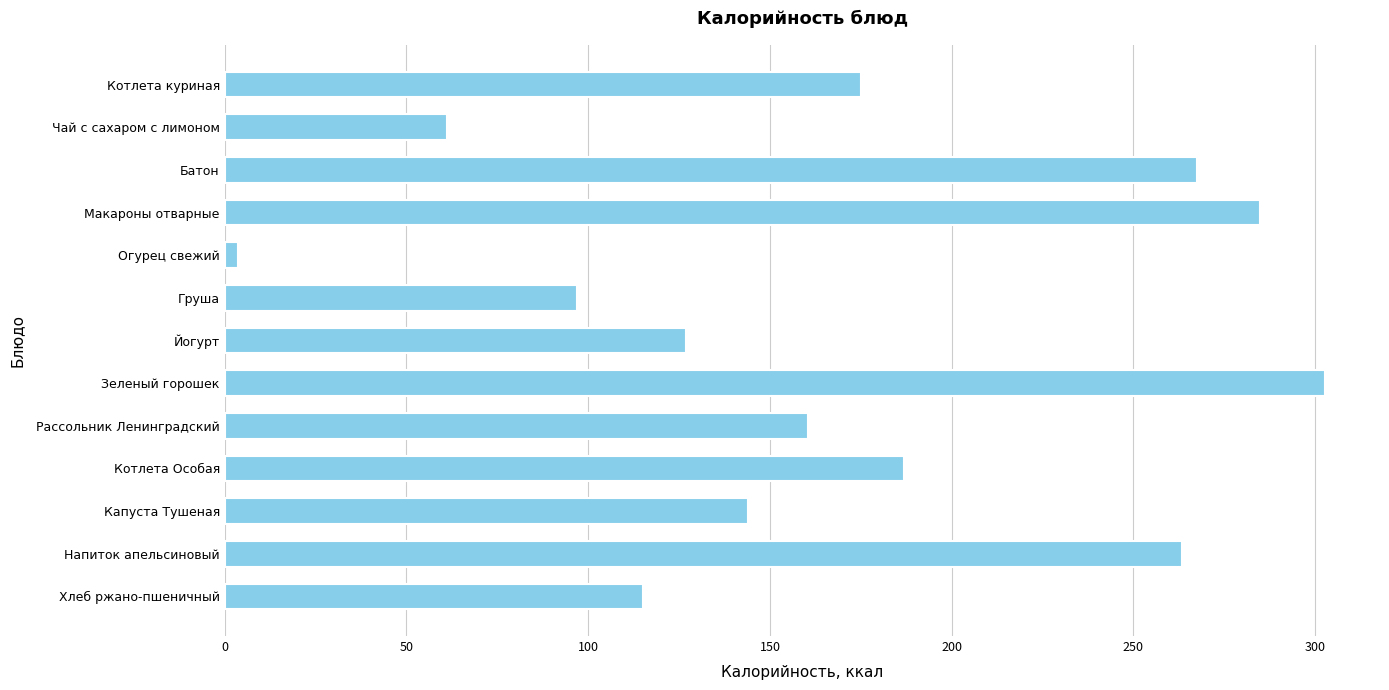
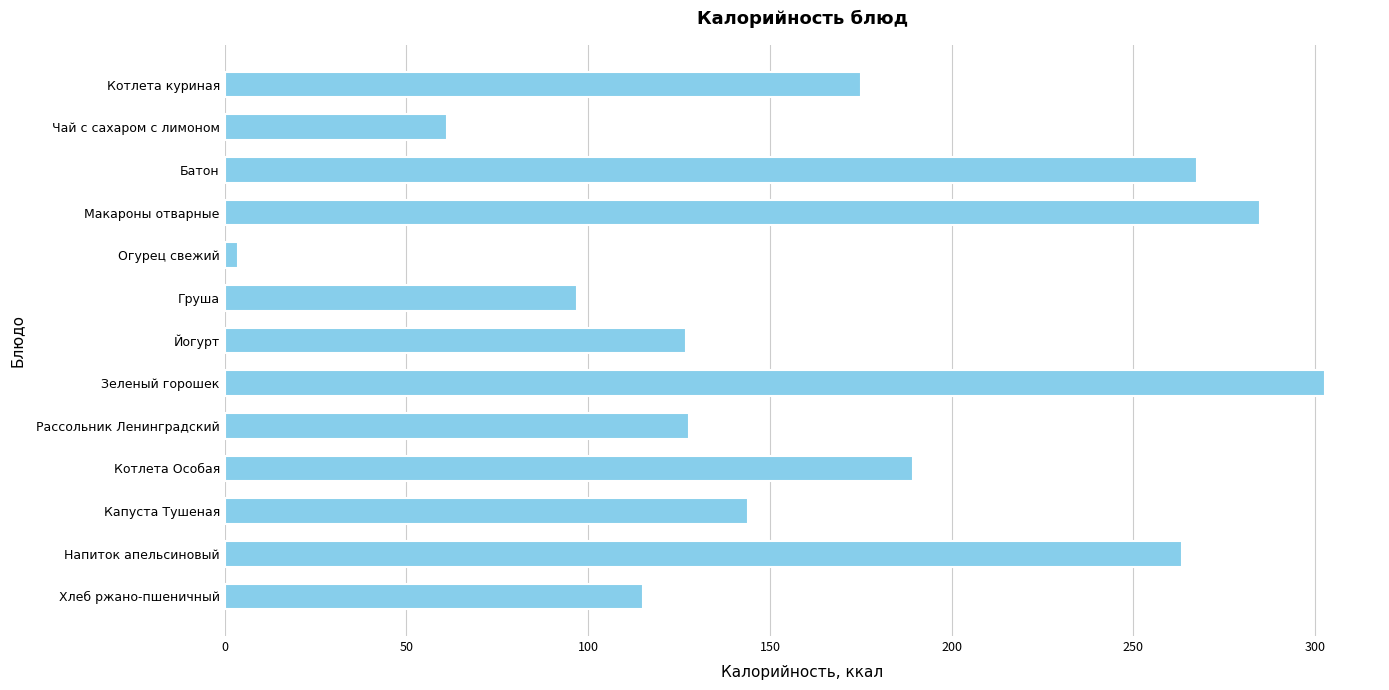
  {
    "Котлета куриная": 175,
    "Чай с сахаром с лимоном": 61,
    "Батон": 268,
    "Макароны отварные": 285,
    "Огурец свежий": 4,
    "Груша": 97,
    "Йогурт": 127,
    "Зеленый горошек": 303,
-   "Рассольник Ленинградский": 161,
-   "Котлета Особая": 187,
+   "Рассольник Ленинградский": 128,
+   "Котлета Особая": 189,
    "Капуста Тушеная": 144,
    "Напиток апельсиновый": 263,
    "Хлеб ржано-пшеничный": 115
  }
